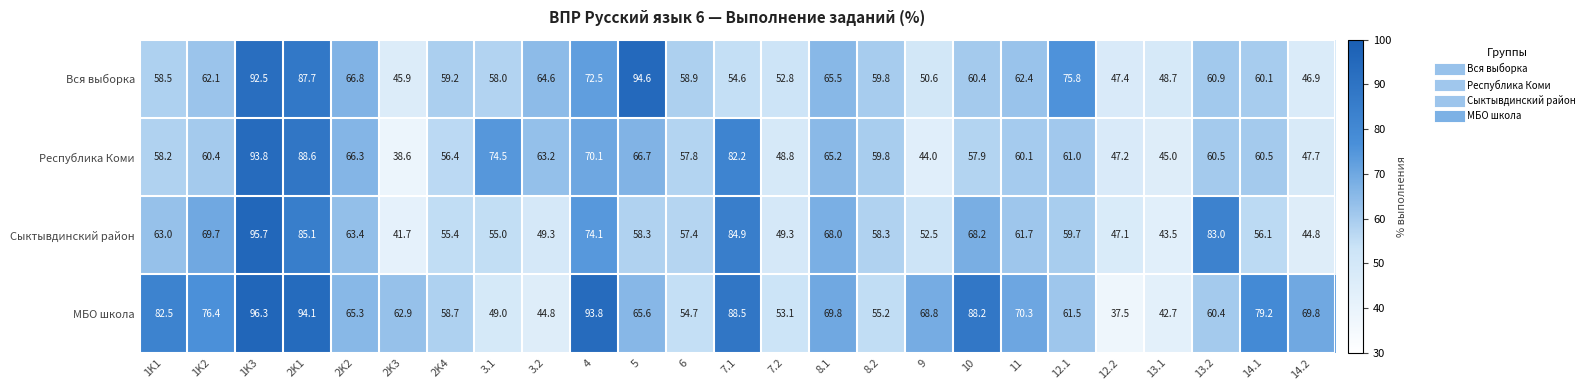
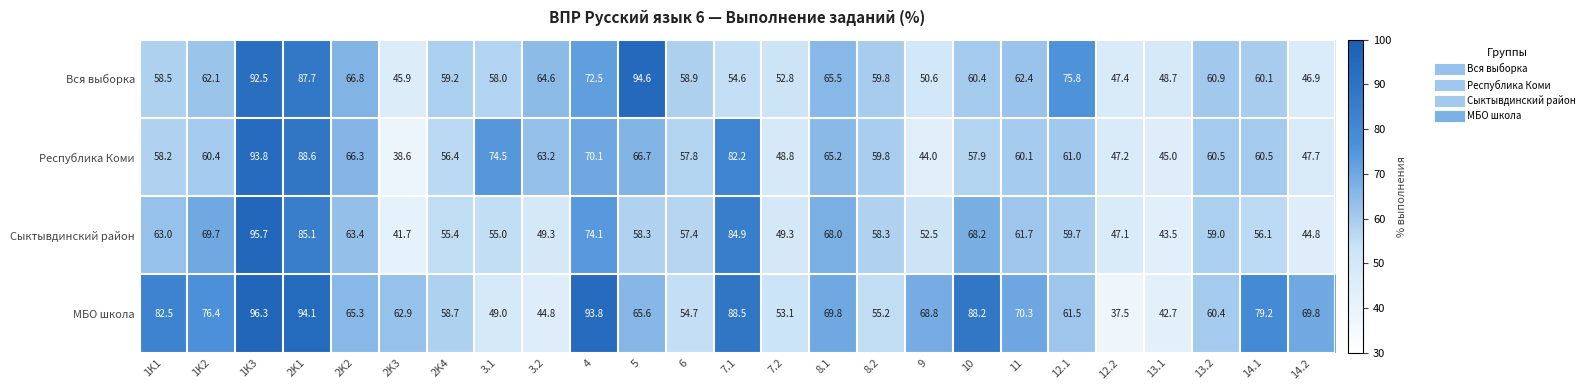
  {
    "Вся выборка": {
      "1K1": 58.5,
      "1K2": 62.1,
      "1K3": 92.5,
      "2K1": 87.7,
      "2K2": 66.8,
      "2K3": 45.9,
      "2K4": 59.2,
      "3.1": 58.0,
      "3.2": 64.6,
      "4": 72.5,
      "5": 94.6,
      "6": 58.9,
      "7.1": 54.6,
      "7.2": 52.8,
      "8.1": 65.5,
      "8.2": 59.8,
      "9": 50.6,
      "10": 60.4,
      "11": 62.4,
      "12.1": 75.8,
      "12.2": 47.4,
      "13.1": 48.7,
      "13.2": 60.9,
      "14.1": 60.1,
      "14.2": 46.9
    },
    "Республика Коми": {
      "1K1": 58.2,
      "1K2": 60.4,
      "1K3": 93.8,
      "2K1": 88.6,
      "2K2": 66.3,
      "2K3": 38.6,
      "2K4": 56.4,
      "3.1": 74.5,
      "3.2": 63.2,
      "4": 70.1,
      "5": 66.7,
      "6": 57.8,
      "7.1": 82.2,
      "7.2": 48.8,
      "8.1": 65.2,
      "8.2": 59.8,
      "9": 44.0,
      "10": 57.9,
      "11": 60.1,
      "12.1": 61.0,
      "12.2": 47.2,
      "13.1": 45.0,
      "13.2": 60.5,
      "14.1": 60.5,
      "14.2": 47.7
    },
    "Сыктывдинский район": {
      "1K1": 63.0,
      "1K2": 69.7,
      "1K3": 95.7,
      "2K1": 85.1,
      "2K2": 63.4,
      "2K3": 41.7,
      "2K4": 55.4,
      "3.1": 55.0,
      "3.2": 49.3,
      "4": 74.1,
      "5": 58.3,
      "6": 57.4,
      "7.1": 84.9,
      "7.2": 49.3,
      "8.1": 68.0,
      "8.2": 58.3,
      "9": 52.5,
      "10": 68.2,
      "11": 61.7,
      "12.1": 59.7,
      "12.2": 47.1,
      "13.1": 43.5,
-     "13.2": 83.0,
+     "13.2": 59.0,
      "14.1": 56.1,
      "14.2": 44.8
    },
    "МБО школа": {
      "1K1": 82.5,
      "1K2": 76.4,
      "1K3": 96.3,
      "2K1": 94.1,
      "2K2": 65.3,
      "2K3": 62.9,
      "2K4": 58.7,
      "3.1": 49.0,
      "3.2": 44.8,
      "4": 93.8,
      "5": 65.6,
      "6": 54.7,
      "7.1": 88.5,
      "7.2": 53.1,
      "8.1": 69.8,
      "8.2": 55.2,
      "9": 68.8,
      "10": 88.2,
      "11": 70.3,
      "12.1": 61.5,
      "12.2": 37.5,
      "13.1": 42.7,
      "13.2": 60.4,
      "14.1": 79.2,
      "14.2": 69.8
    }
  }
